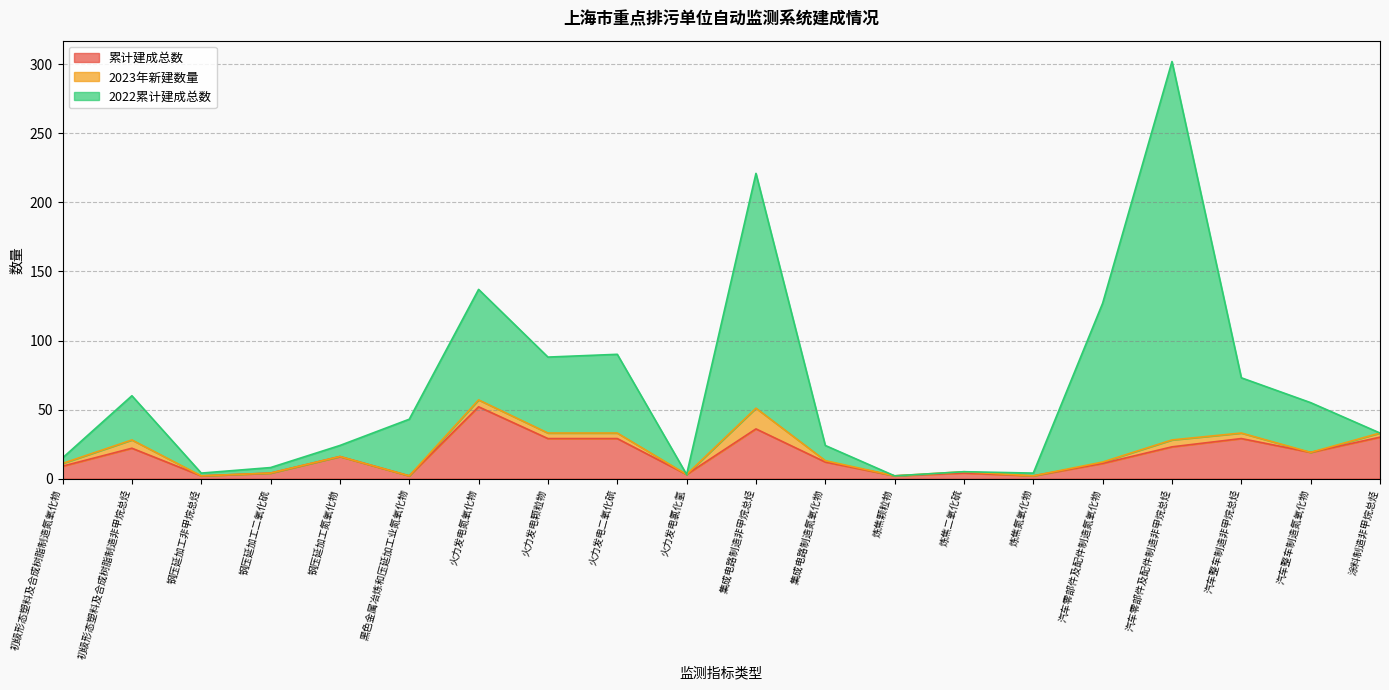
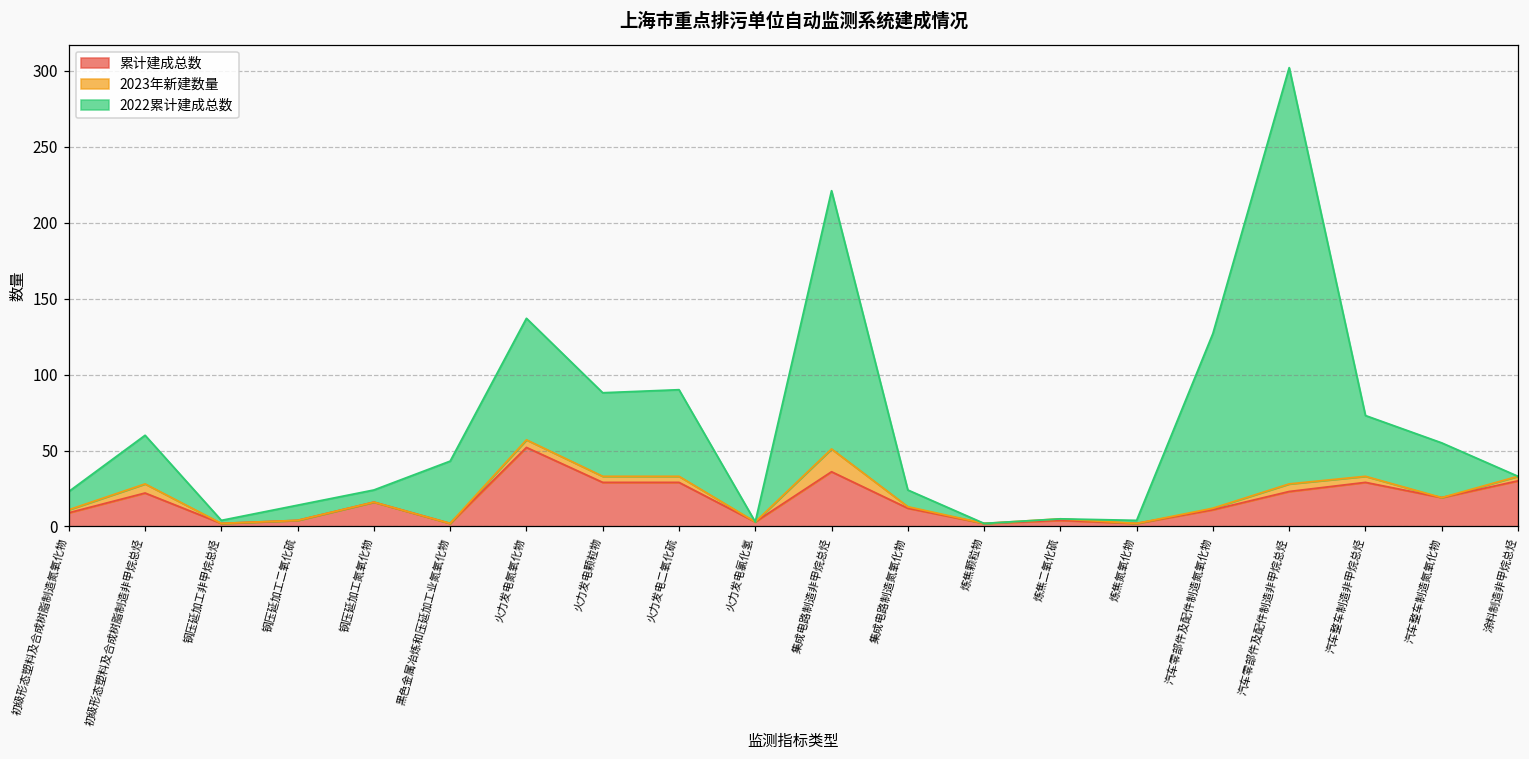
  {
    "累计建成总数": {
      "初级形态塑料及合成树脂制造氮氧化物": 9,
      "初级形态塑料及合成树脂制造非甲烷总烃": 22,
      "火力发电氮氧化物": 52,
      "火力发电颗粒物": 29,
      "火力发电二氧化硫": 29,
      "集成电路制造非甲烷总烃": 36,
      "汽车零部件及配件制造非甲烷总烃": 23,
      "汽车整车制造非甲烷总烃": 29,
      "涂料制造非甲烷总烃": 30
    },
    "2023年新建数量": {
      "初级形态塑料及合成树脂制造氮氧化物": 2,
      "初级形态塑料及合成树脂制造非甲烷总烃": 6,
      "火力发电氮氧化物": 5,
      "火力发电颗粒物": 4,
      "火力发电二氧化硫": 4,
      "集成电路制造非甲烷总烃": 15,
      "汽车零部件及配件制造非甲烷总烃": 5,
      "汽车整车制造非甲烷总烃": 4
    },
    "2022累计建成总数": {
-     "初级形态塑料及合成树脂制造氮氧化物": 4,
+     "初级形态塑料及合成树脂制造氮氧化物": 12,
      "初级形态塑料及合成树脂制造非甲烷总烃": 32,
      "钢压延加工非甲烷总烃": 2,
-     "钢压延加工二氧化硫": 4,
+     "钢压延加工二氧化硫": 10,
      "钢压延加工氮氧化物": 8,
      "黑色金属冶炼和压延加工业氮氧化物": 41,
      "火力发电氮氧化物": 80,
      "火力发电颗粒物": 55,
      "火力发电二氧化硫": 57,
      "集成电路制造非甲烷总烃": 170,
      "集成电路制造氮氧化物": 11,
      "炼焦氮氧化物": 2,
      "汽车零部件及配件制造氮氧化物": 115,
      "汽车零部件及配件制造非甲烷总烃": 274,
      "汽车整车制造非甲烷总烃": 40,
      "汽车整车制造氮氧化物": 36
    }
  }
